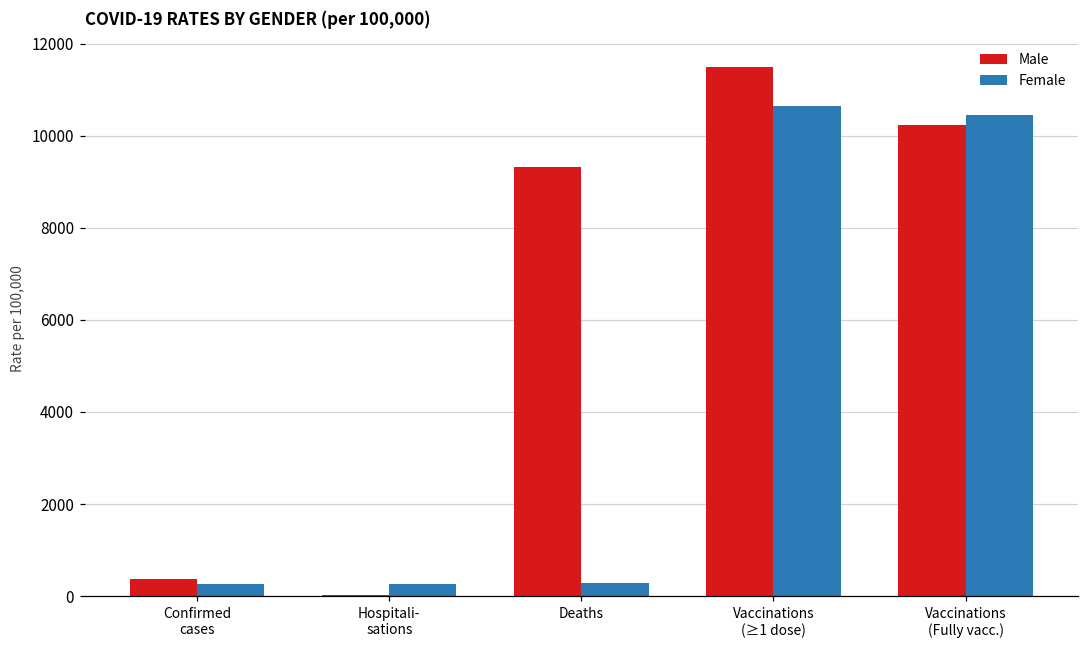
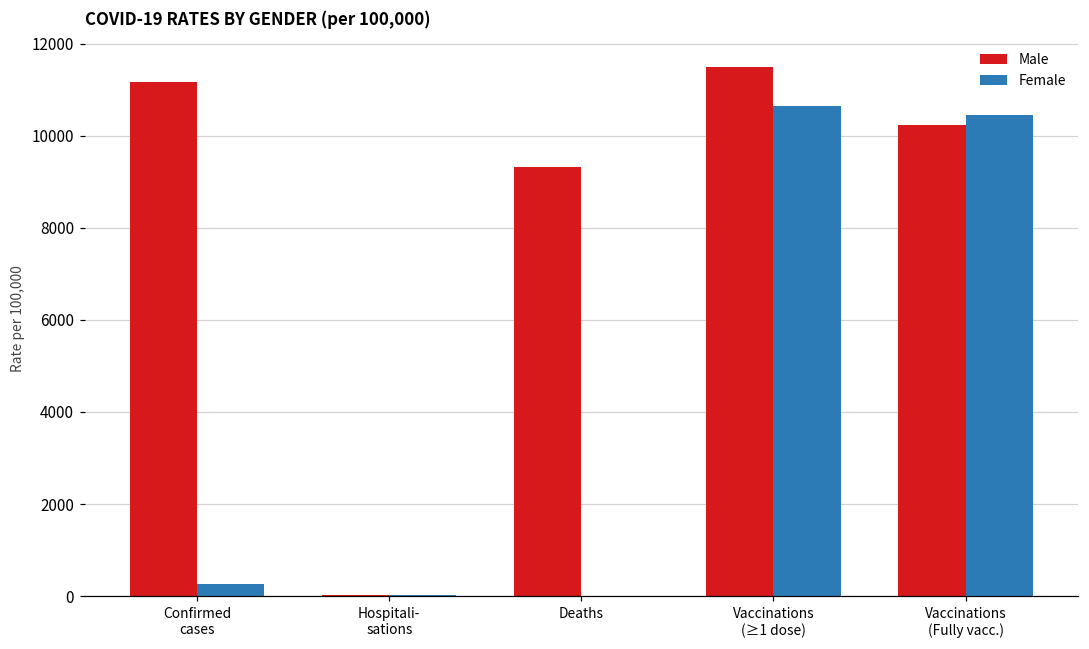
  {
    "Male": {
-     "Confirmed cases": 400,
+     "Confirmed cases": 11200,
      "Deaths": 9300,
      "Vaccinations (≥1 dose)": 11500,
      "Vaccinations (Fully vacc.)": 10200
    },
    "Female": {
      "Confirmed cases": 300,
-     "Hospitali- sations": 300,
-     "Deaths": 300,
+     "Hospitali- sations": 0,
+     "Deaths": 0,
      "Vaccinations (≥1 dose)": 10700,
      "Vaccinations (Fully vacc.)": 10400
    }
  }
